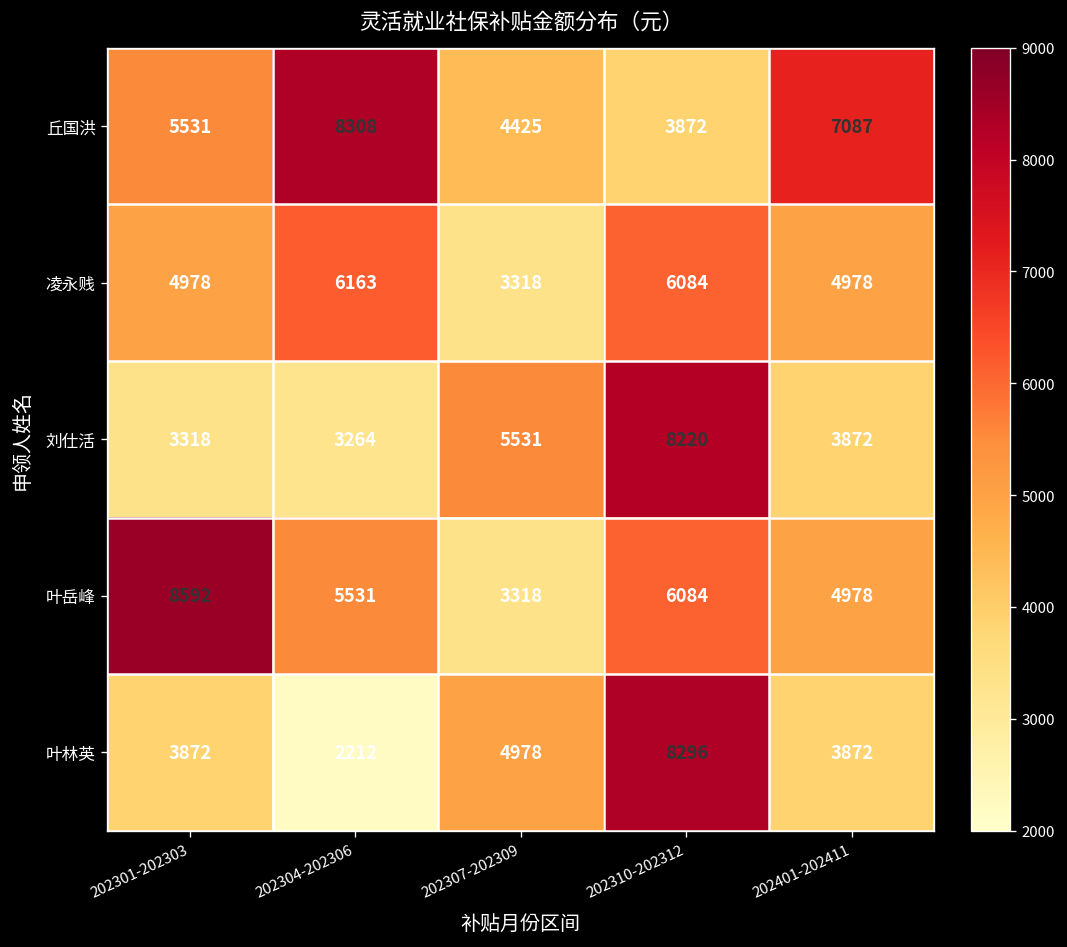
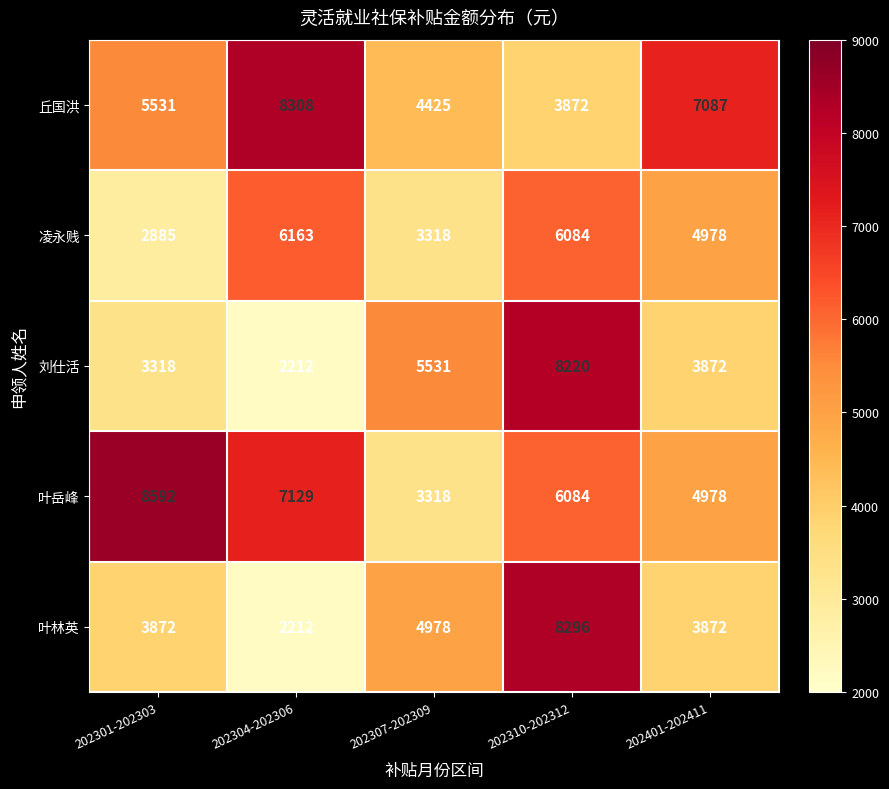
  {
    "丘国洪": {
      "202301-202303": 5531,
      "202304-202306": 8308,
      "202307-202309": 4425,
      "202310-202312": 3872,
      "202401-202411": 7087
    },
    "凌永贱": {
-     "202301-202303": 4978,
+     "202301-202303": 2885,
      "202304-202306": 6163,
      "202307-202309": 3318,
      "202310-202312": 6084,
      "202401-202411": 4978
    },
    "刘仕活": {
      "202301-202303": 3318,
-     "202304-202306": 3264,
+     "202304-202306": 2212,
      "202307-202309": 5531,
      "202310-202312": 8220,
      "202401-202411": 3872
    },
    "叶岳峰": {
      "202301-202303": 8592,
-     "202304-202306": 5531,
+     "202304-202306": 7129,
      "202307-202309": 3318,
      "202310-202312": 6084,
      "202401-202411": 4978
    },
    "叶林英": {
      "202301-202303": 3872,
      "202304-202306": 2212,
      "202307-202309": 4978,
      "202310-202312": 8296,
      "202401-202411": 3872
    }
  }
